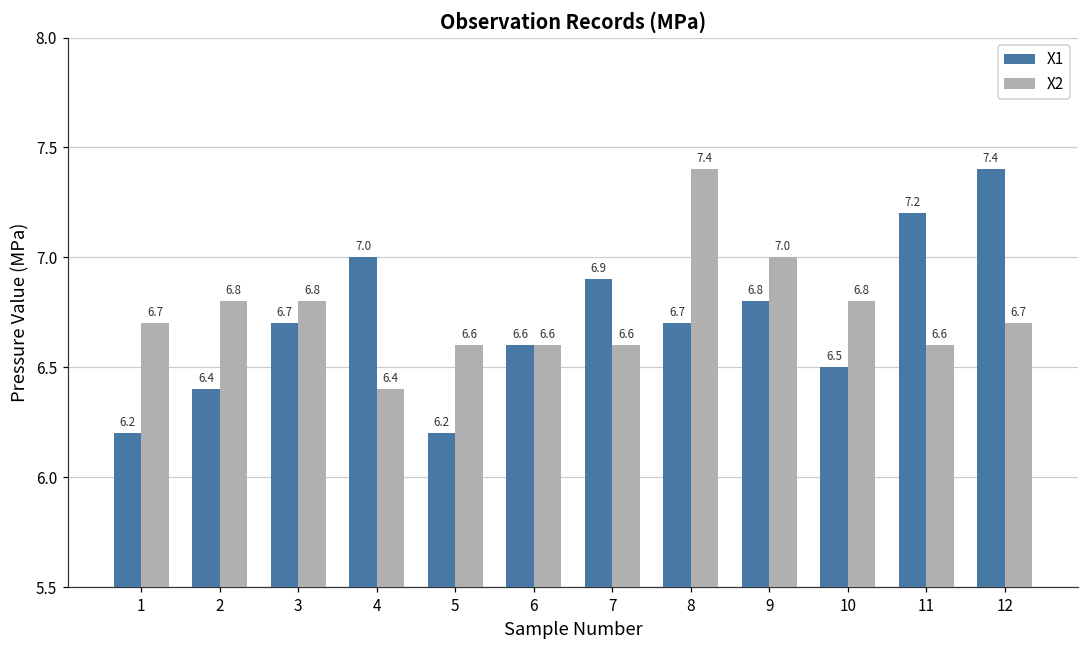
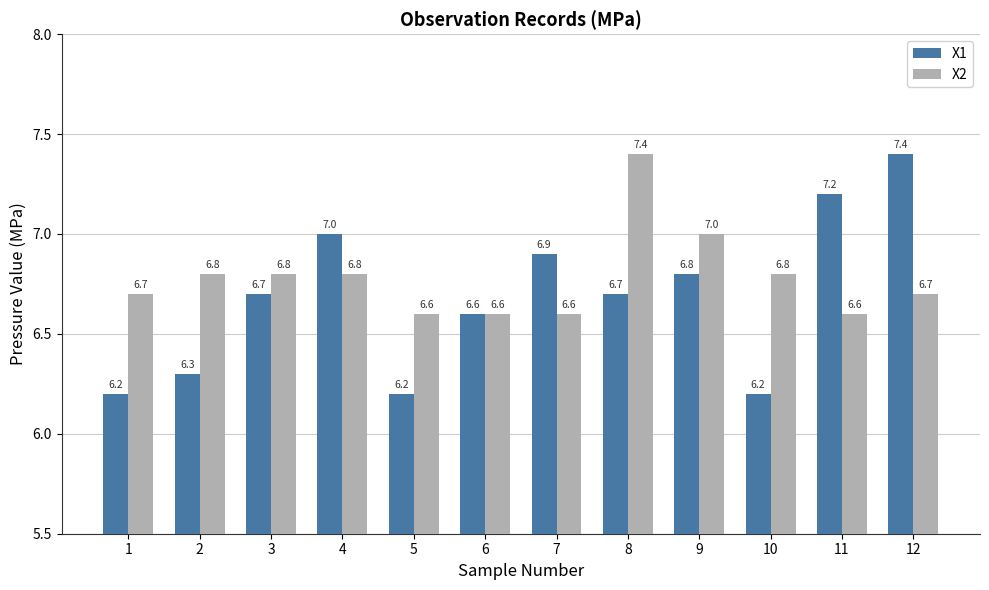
  {
    "X1": {
      "1": 6.2,
-     "2": 6.4,
+     "2": 6.3,
      "3": 6.7,
      "4": 7.0,
      "5": 6.2,
      "6": 6.6,
      "7": 6.9,
      "8": 6.7,
      "9": 6.8,
-     "10": 6.5,
+     "10": 6.2,
      "11": 7.2,
      "12": 7.4
    },
    "X2": {
      "1": 6.7,
      "2": 6.8,
      "3": 6.8,
-     "4": 6.4,
+     "4": 6.8,
      "5": 6.6,
      "6": 6.6,
      "7": 6.6,
      "8": 7.4,
      "9": 7.0,
      "10": 6.8,
      "11": 6.6,
      "12": 6.7
    }
  }
